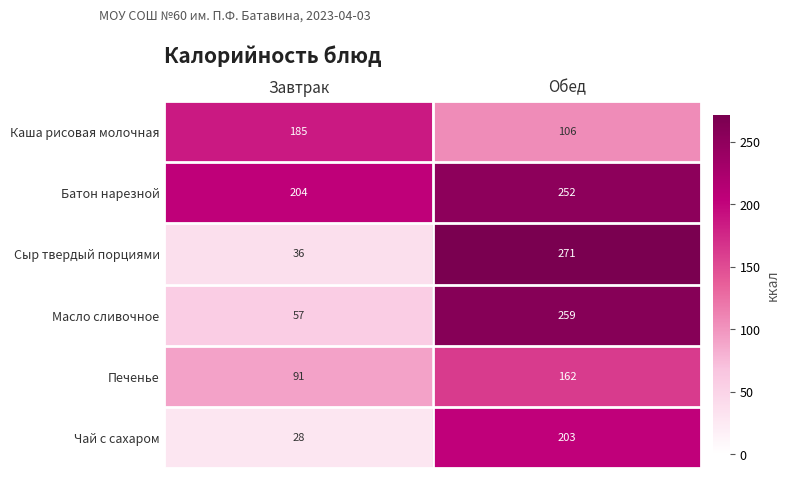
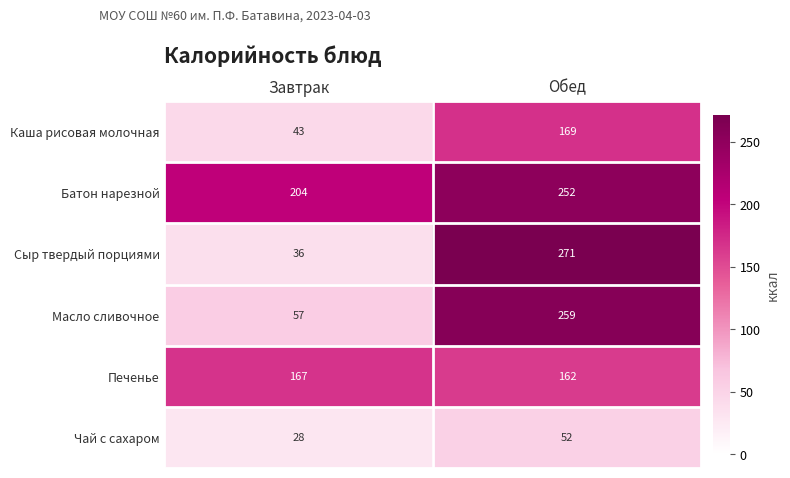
  {
    "Каша рисовая молочная": {
-     "Завтрак": 185,
-     "Обед": 106
+     "Завтрак": 43,
+     "Обед": 169
    },
    "Батон нарезной": {
      "Завтрак": 204,
      "Обед": 252
    },
    "Сыр твердый порциями": {
      "Завтрак": 36,
      "Обед": 271
    },
    "Масло сливочное": {
      "Завтрак": 57,
      "Обед": 259
    },
    "Печенье": {
-     "Завтрак": 91,
+     "Завтрак": 167,
      "Обед": 162
    },
    "Чай с сахаром": {
      "Завтрак": 28,
-     "Обед": 203
+     "Обед": 52
    }
  }
